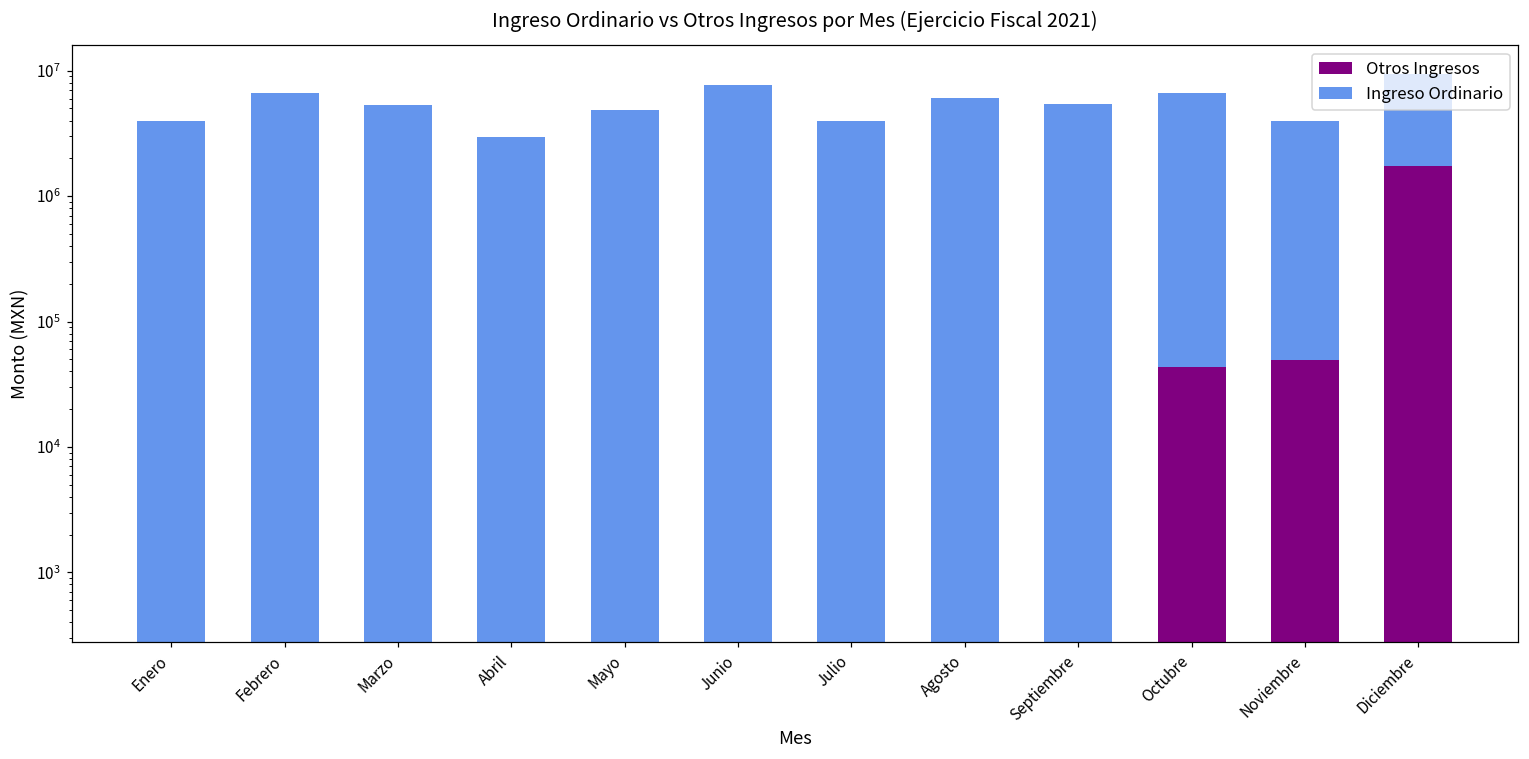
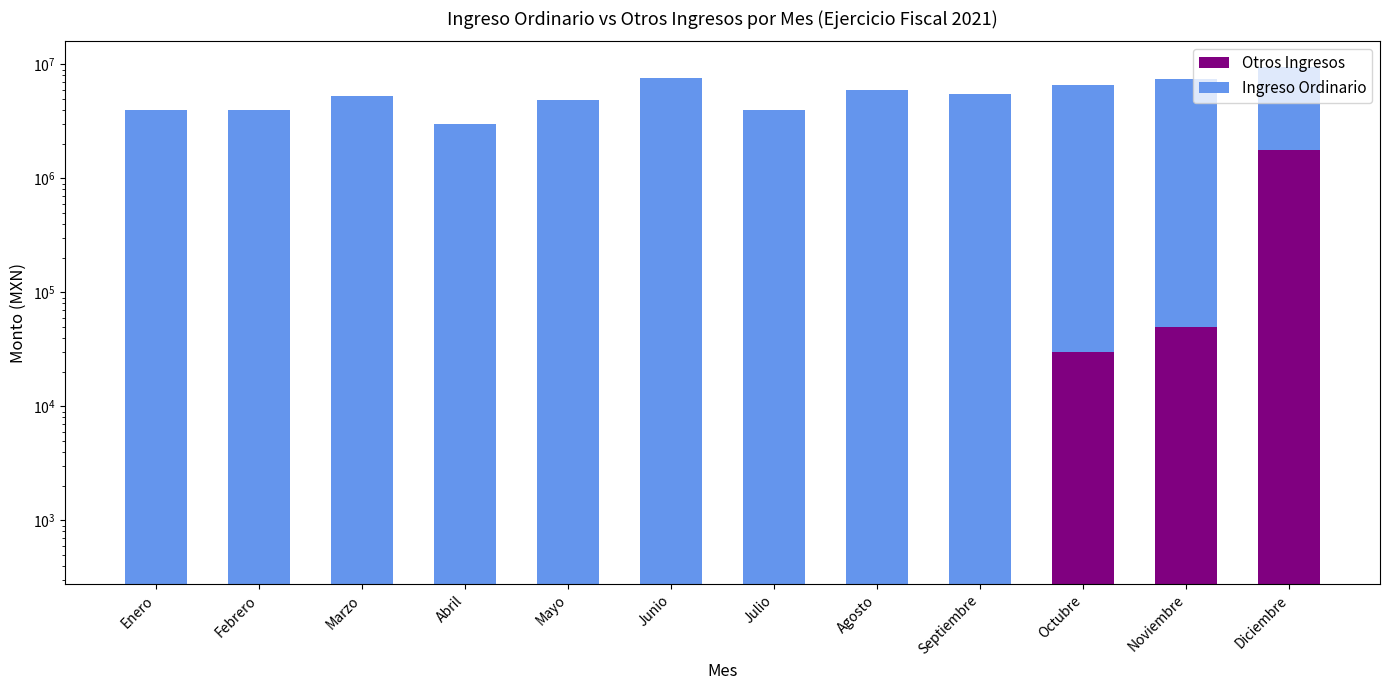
  {
    "Otros Ingresos": {
      "Abril": 280,
-     "Octubre": 44000,
+     "Octubre": 30000,
      "Noviembre": 49000,
      "Diciembre": 1800000
    },
    "Ingreso Ordinario": {
      "Enero": 3900000,
-     "Febrero": 7000000,
+     "Febrero": 3900000,
      "Marzo": 5000000,
      "Abril": 3000000,
      "Mayo": 4900000,
      "Junio": 8000000,
      "Julio": 3900000,
      "Agosto": 6000000,
      "Septiembre": 5000000,
      "Octubre": 7000000,
-     "Noviembre": 3900000
+     "Noviembre": 7000000
    }
  }
